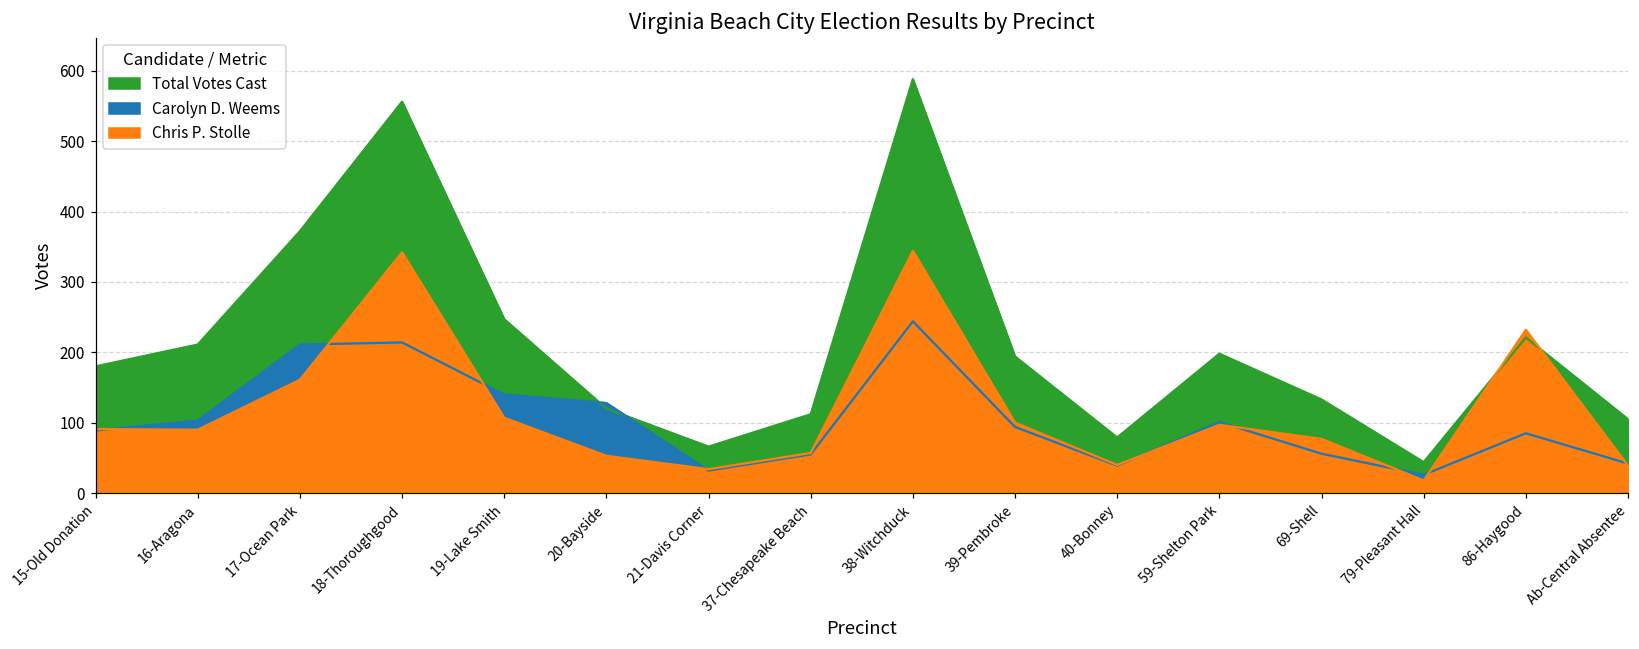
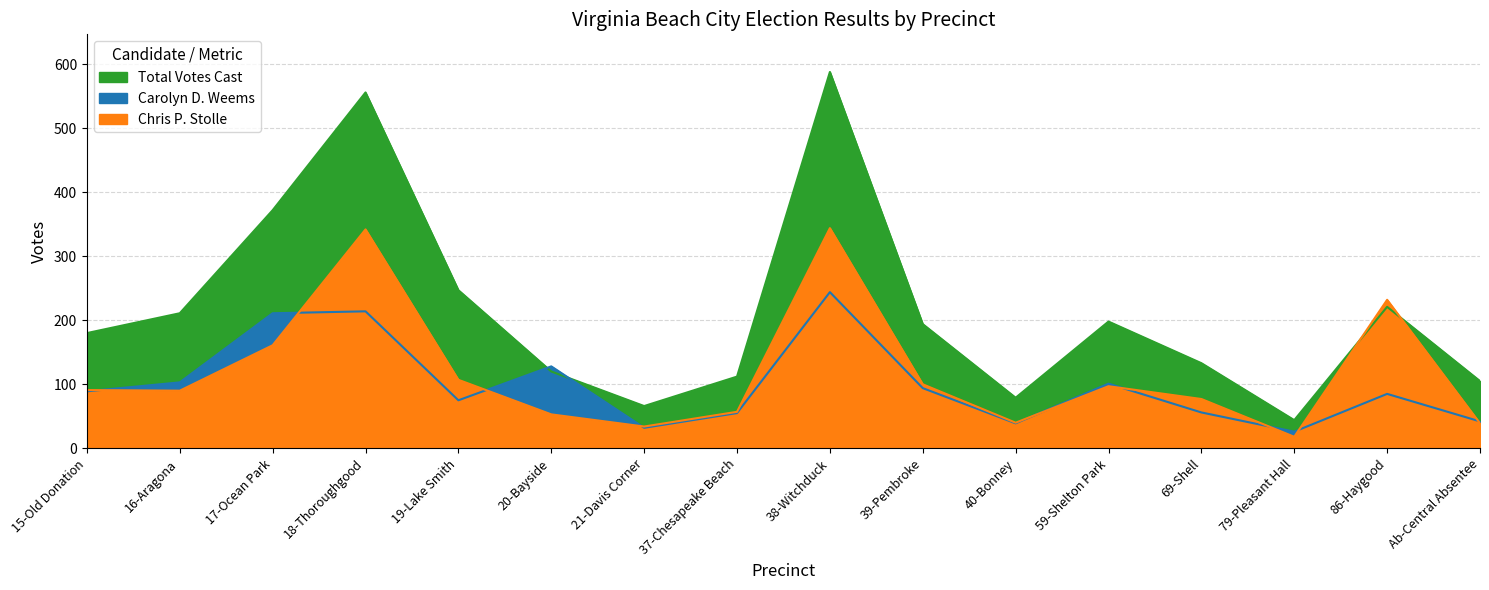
  {
    "Total Votes Cast": {
      "15-Old Donation": 180,
      "16-Aragona": 210,
      "17-Ocean Park": 370,
      "18-Thoroughgood": 560,
      "19-Lake Smith": 250,
      "20-Bayside": 120,
      "21-Davis Corner": 70,
      "37-Chesapeake Beach": 110,
      "38-Witchduck": 590,
      "39-Pembroke": 190,
      "40-Bonney": 80,
      "59-Shelton Park": 200,
      "69-Shell": 130,
      "79-Pleasant Hall": 40,
      "86-Haygood": 220,
      "Ab-Central Absentee": 110
    },
    "Carolyn D. Weems": {
      "16-Aragona": 100,
      "17-Ocean Park": 210,
      "18-Thoroughgood": 210,
-     "19-Lake Smith": 140,
+     "19-Lake Smith": 80,
      "20-Bayside": 130,
      "38-Witchduck": 240,
      "39-Pembroke": 90,
      "59-Shelton Park": 100,
      "69-Shell": 60,
      "79-Pleasant Hall": 30,
      "86-Haygood": 90
    },
    "Chris P. Stolle": {
      "16-Aragona": 90,
      "17-Ocean Park": 160,
      "18-Thoroughgood": 340,
      "19-Lake Smith": 110,
      "20-Bayside": 50,
      "38-Witchduck": 340,
      "39-Pembroke": 100,
      "59-Shelton Park": 100,
      "69-Shell": 80,
      "79-Pleasant Hall": 20,
      "86-Haygood": 230
    }
  }
